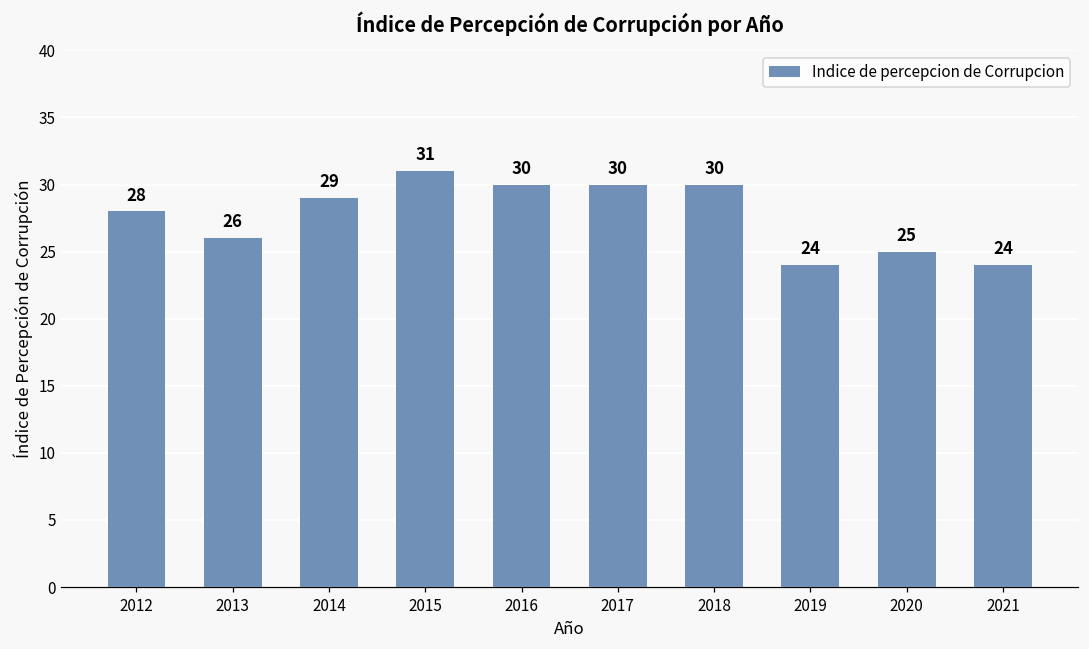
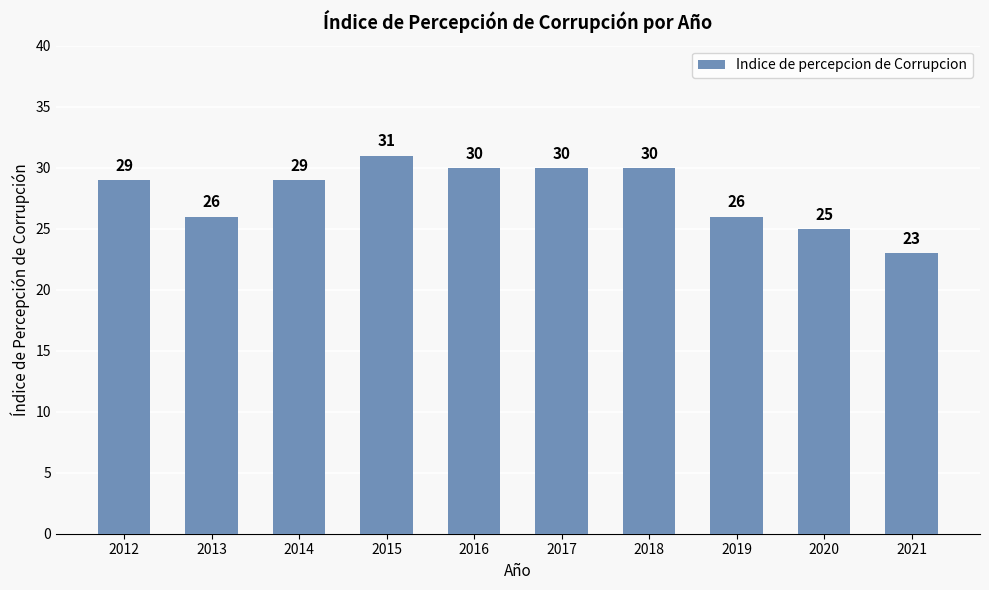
  {
-   "2012": 28,
+   "2012": 29,
    "2013": 26,
    "2014": 29,
    "2015": 31,
    "2016": 30,
    "2017": 30,
    "2018": 30,
-   "2019": 24,
+   "2019": 26,
    "2020": 25,
-   "2021": 24
+   "2021": 23
  }
